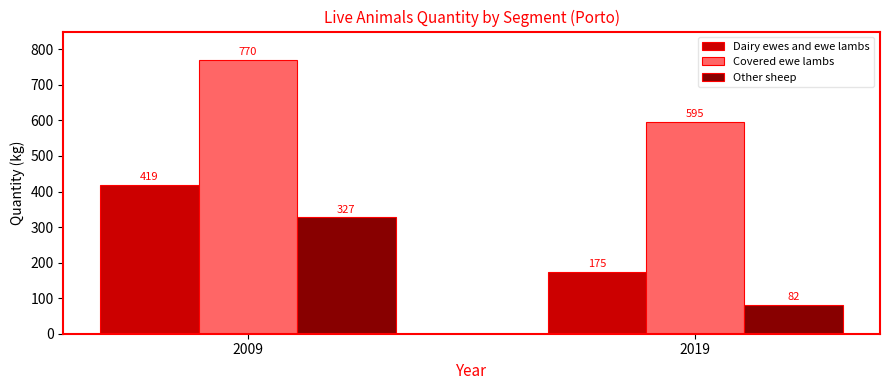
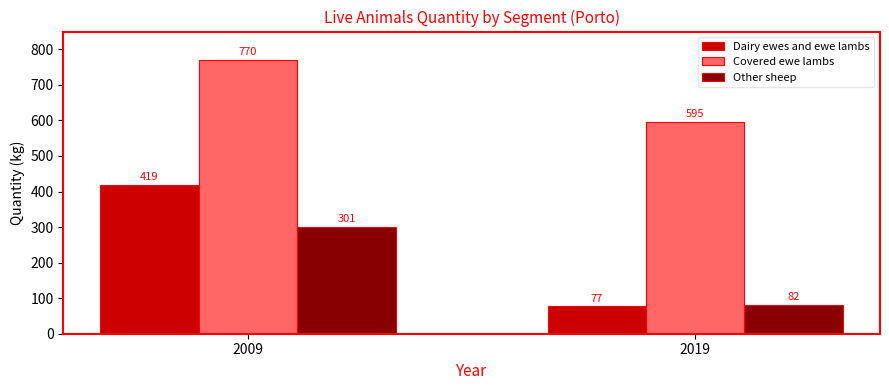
  {
    "Dairy ewes and ewe lambs": {
      "2009": 419,
-     "2019": 175
+     "2019": 77
    },
    "Covered ewe lambs": {
      "2009": 770,
      "2019": 595
    },
    "Other sheep": {
-     "2009": 327,
+     "2009": 301,
      "2019": 82
    }
  }
